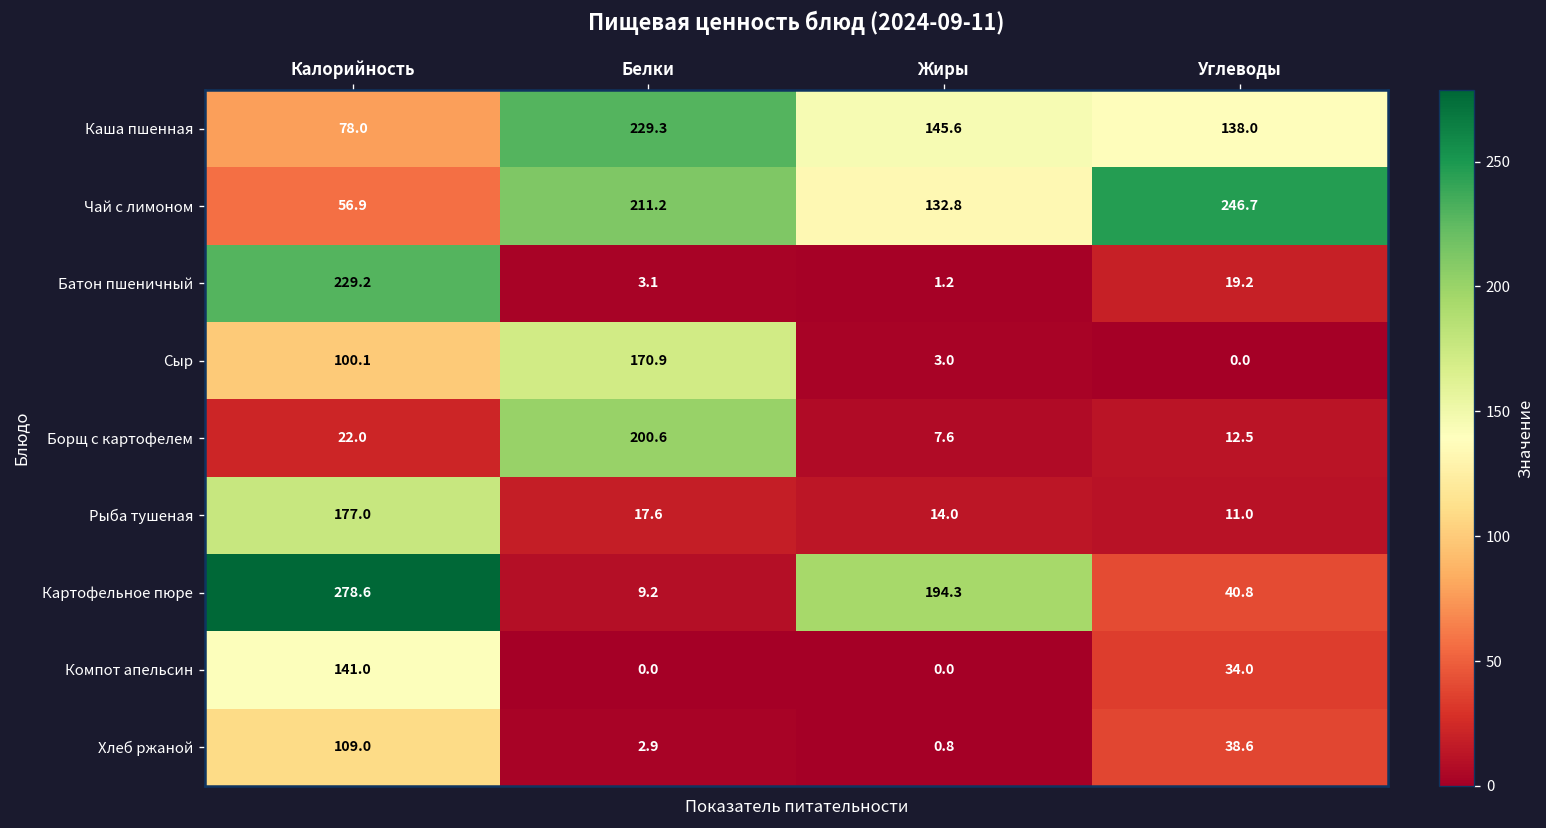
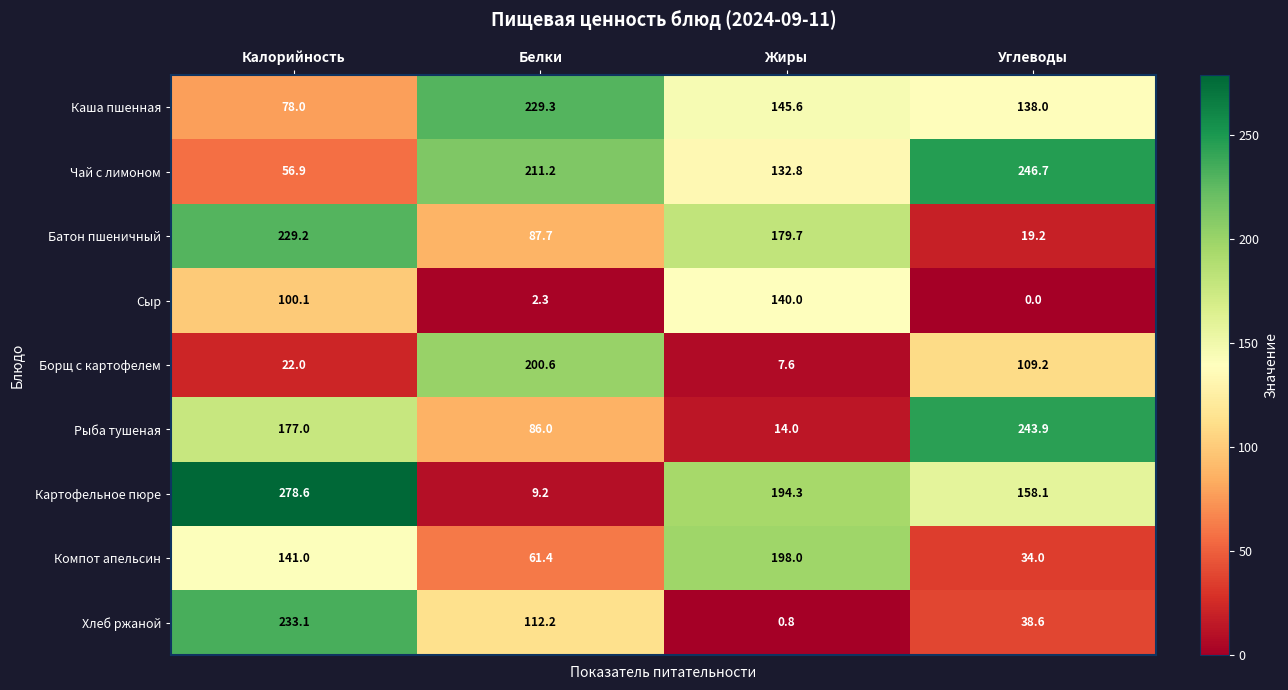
  {
    "Каша пшенная": {
      "Калорийность": 78.0,
      "Белки": 229.3,
      "Жиры": 145.6,
      "Углеводы": 138.0
    },
    "Чай с лимоном": {
      "Калорийность": 56.9,
      "Белки": 211.2,
      "Жиры": 132.8,
      "Углеводы": 246.7
    },
    "Батон пшеничный": {
      "Калорийность": 229.2,
-     "Белки": 3.1,
-     "Жиры": 1.2,
+     "Белки": 87.7,
+     "Жиры": 179.7,
      "Углеводы": 19.2
    },
    "Сыр": {
      "Калорийность": 100.1,
-     "Белки": 170.9,
-     "Жиры": 3.0,
+     "Белки": 2.3,
+     "Жиры": 140.0,
      "Углеводы": 0.0
    },
    "Борщ с картофелем": {
      "Калорийность": 22.0,
      "Белки": 200.6,
      "Жиры": 7.6,
-     "Углеводы": 12.5
+     "Углеводы": 109.2
    },
    "Рыба тушеная": {
      "Калорийность": 177.0,
-     "Белки": 17.6,
+     "Белки": 86.0,
      "Жиры": 14.0,
-     "Углеводы": 11.0
+     "Углеводы": 243.9
    },
    "Картофельное пюре": {
      "Калорийность": 278.6,
      "Белки": 9.2,
      "Жиры": 194.3,
-     "Углеводы": 40.8
+     "Углеводы": 158.1
    },
    "Компот апельсин": {
      "Калорийность": 141.0,
-     "Белки": 0.0,
-     "Жиры": 0.0,
+     "Белки": 61.4,
+     "Жиры": 198.0,
      "Углеводы": 34.0
    },
    "Хлеб ржаной": {
-     "Калорийность": 109.0,
-     "Белки": 2.9,
+     "Калорийность": 233.1,
+     "Белки": 112.2,
      "Жиры": 0.8,
      "Углеводы": 38.6
    }
  }
